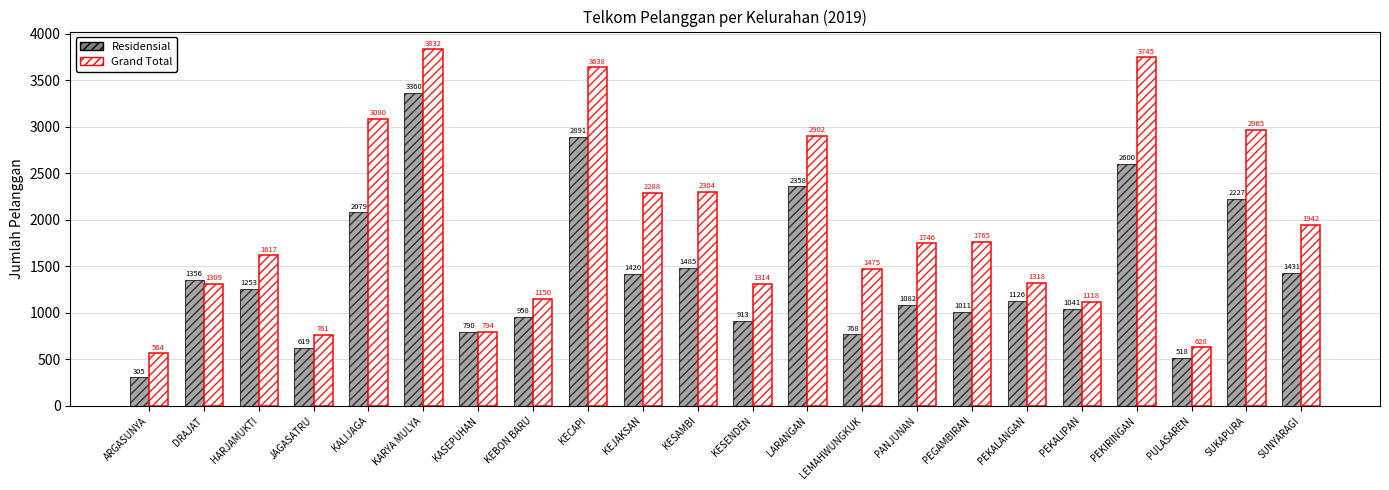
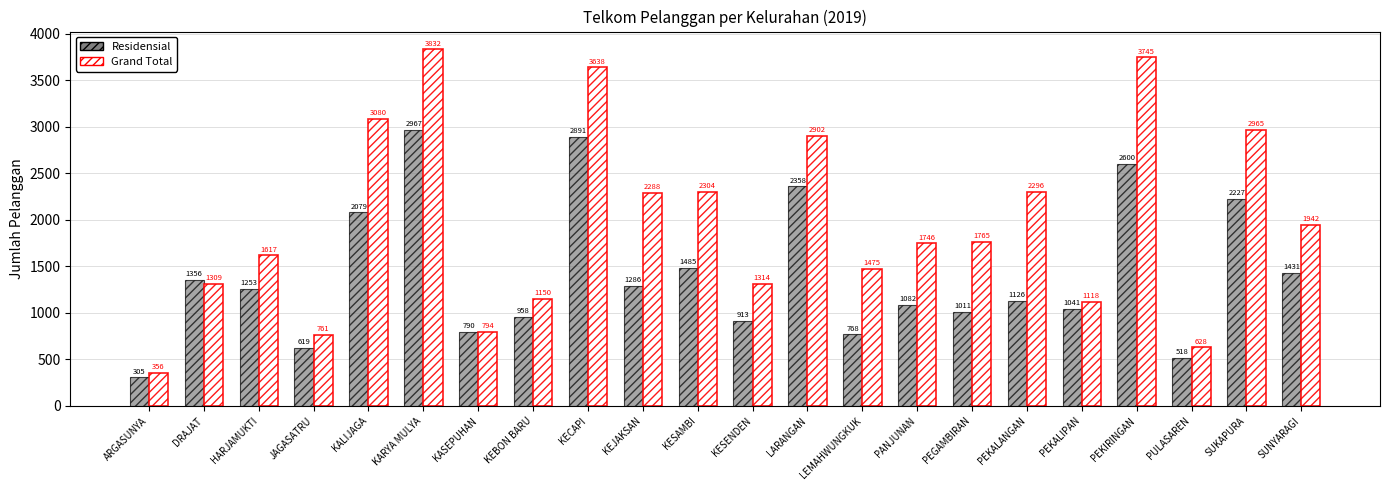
  {
    "Residensial": {
      "ARGASUNYA": 305,
      "DRAJAT": 1356,
      "HARJAMUKTI": 1253,
      "JAGASATRU": 619,
      "KALIJAGA": 2079,
-     "KARYA MULYA": 3360,
+     "KARYA MULYA": 2967,
      "KASEPUHAN": 790,
      "KEBON BARU": 958,
      "KECAPI": 2891,
-     "KEJAKSAN": 1420,
+     "KEJAKSAN": 1286,
      "KESAMBI": 1485,
      "KESENDEN": 913,
      "LARANGAN": 2358,
      "LEMAHWUNGKUK": 768,
      "PANJUNAN": 1082,
      "PEGAMBIRAN": 1011,
      "PEKALANGAN": 1126,
      "PEKALIPAN": 1041,
      "PEKIRINGAN": 2600,
      "PULASAREN": 518,
      "SUKAPURA": 2227,
      "SUNYARAGI": 1431
    },
    "Grand Total": {
-     "ARGASUNYA": 564,
+     "ARGASUNYA": 356,
      "DRAJAT": 1309,
      "HARJAMUKTI": 1617,
      "JAGASATRU": 761,
      "KALIJAGA": 3080,
      "KARYA MULYA": 3832,
      "KASEPUHAN": 794,
      "KEBON BARU": 1150,
      "KECAPI": 3638,
      "KEJAKSAN": 2288,
      "KESAMBI": 2304,
      "KESENDEN": 1314,
      "LARANGAN": 2902,
      "LEMAHWUNGKUK": 1475,
      "PANJUNAN": 1746,
      "PEGAMBIRAN": 1765,
-     "PEKALANGAN": 1318,
+     "PEKALANGAN": 2296,
      "PEKALIPAN": 1118,
      "PEKIRINGAN": 3745,
      "PULASAREN": 628,
      "SUKAPURA": 2965,
      "SUNYARAGI": 1942
    }
  }
